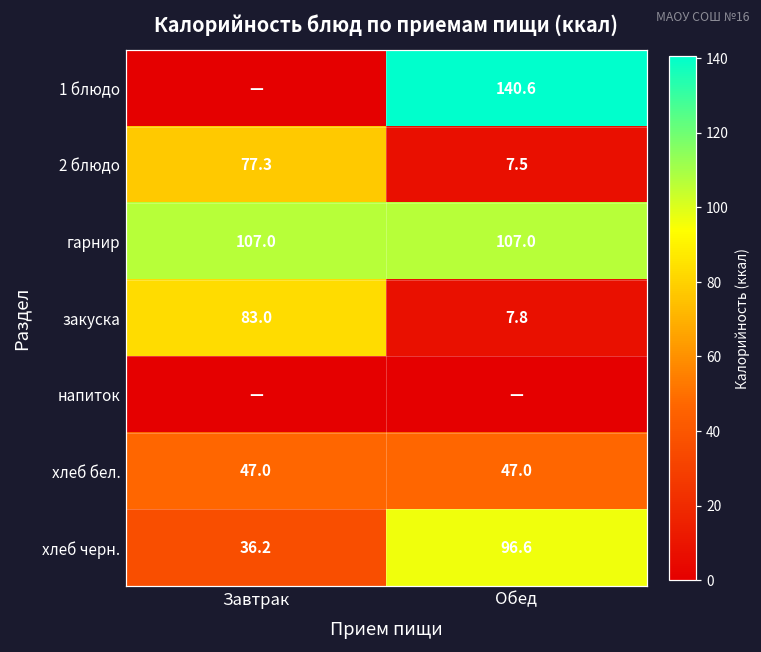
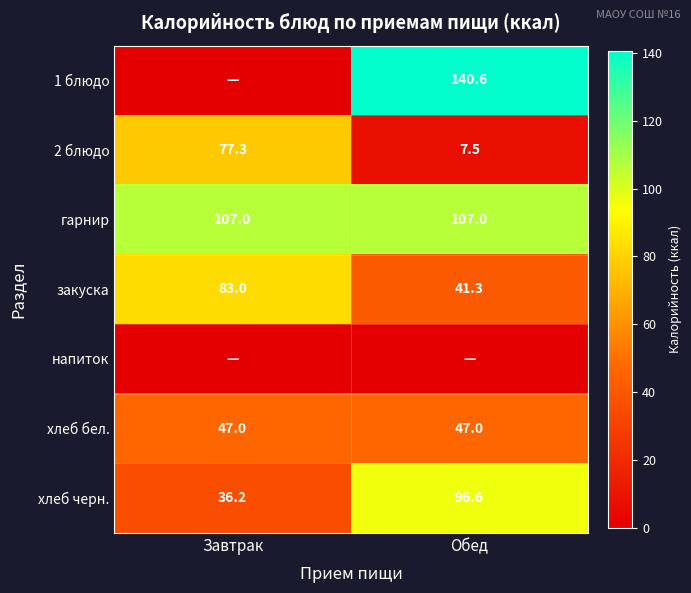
  {
    "1 блюдо": {
      "Обед": 140.6
    },
    "2 блюдо": {
      "Завтрак": 77.3,
      "Обед": 7.5
    },
    "гарнир": {
      "Завтрак": 107.0,
      "Обед": 107.0
    },
    "закуска": {
      "Завтрак": 83.0,
-     "Обед": 7.8
+     "Обед": 41.3
    },
    "хлеб бел.": {
      "Завтрак": 47.0,
      "Обед": 47.0
    },
    "хлеб черн.": {
      "Завтрак": 36.2,
      "Обед": 96.6
    }
  }
